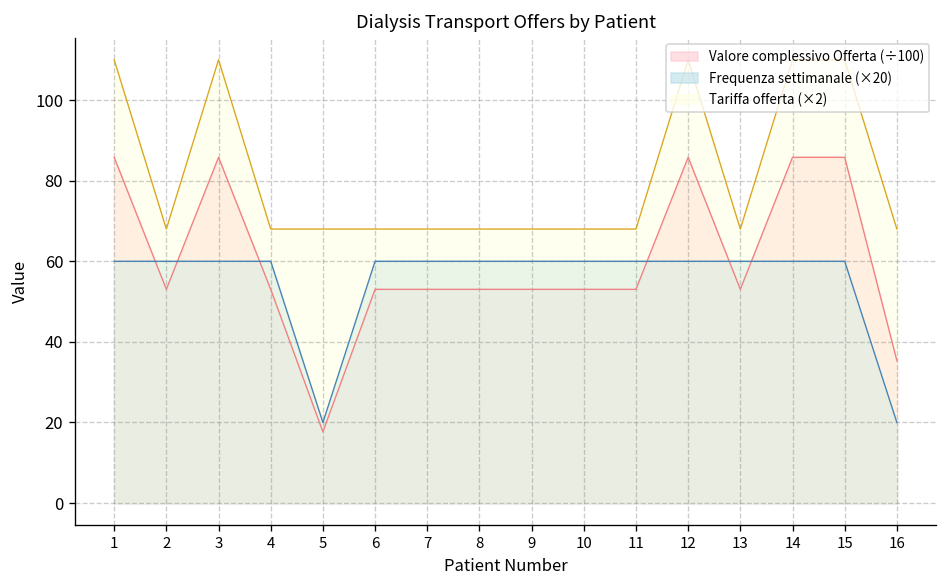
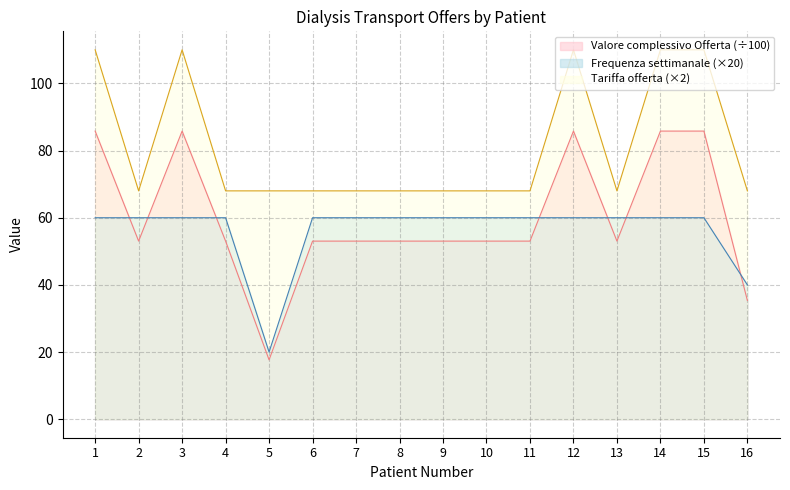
  {
    "Frequenza settimanale (×20)": {
      "1": 60,
      "2": 60,
      "3": 60,
      "4": 60,
      "5": 20,
      "6": 60,
      "7": 60,
      "8": 60,
      "9": 60,
      "10": 60,
      "11": 60,
      "12": 60,
      "13": 60,
      "14": 60,
      "15": 60,
-     "16": 20
+     "16": 40
    }
  }
